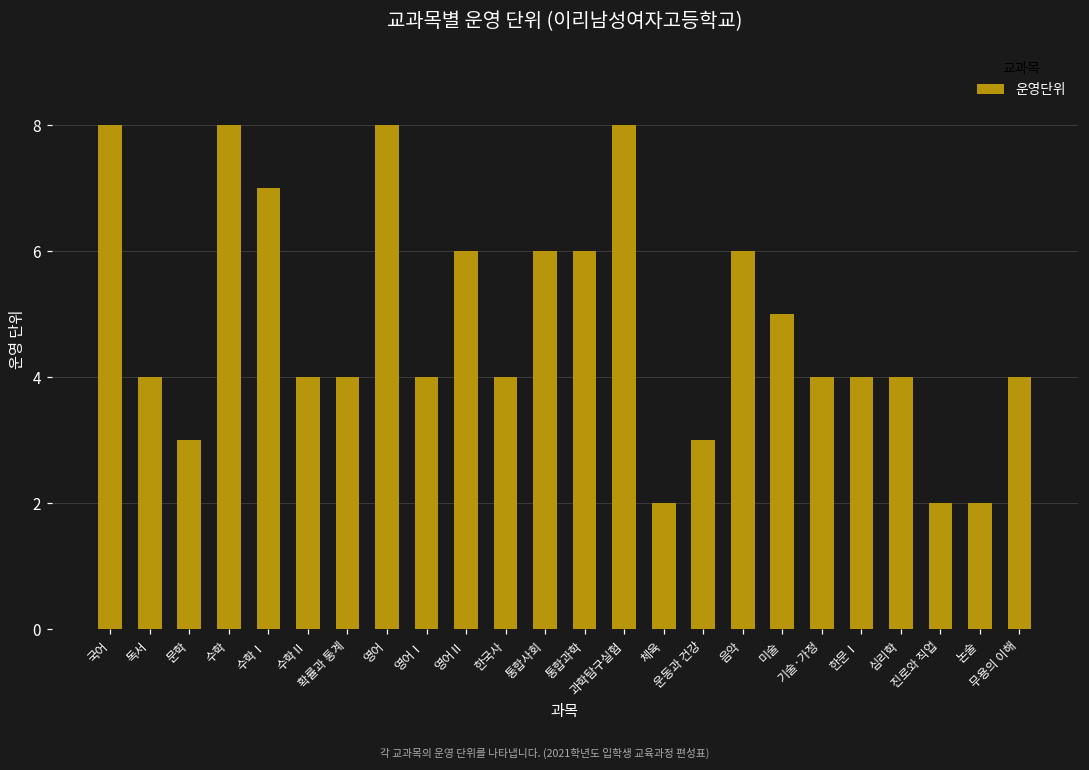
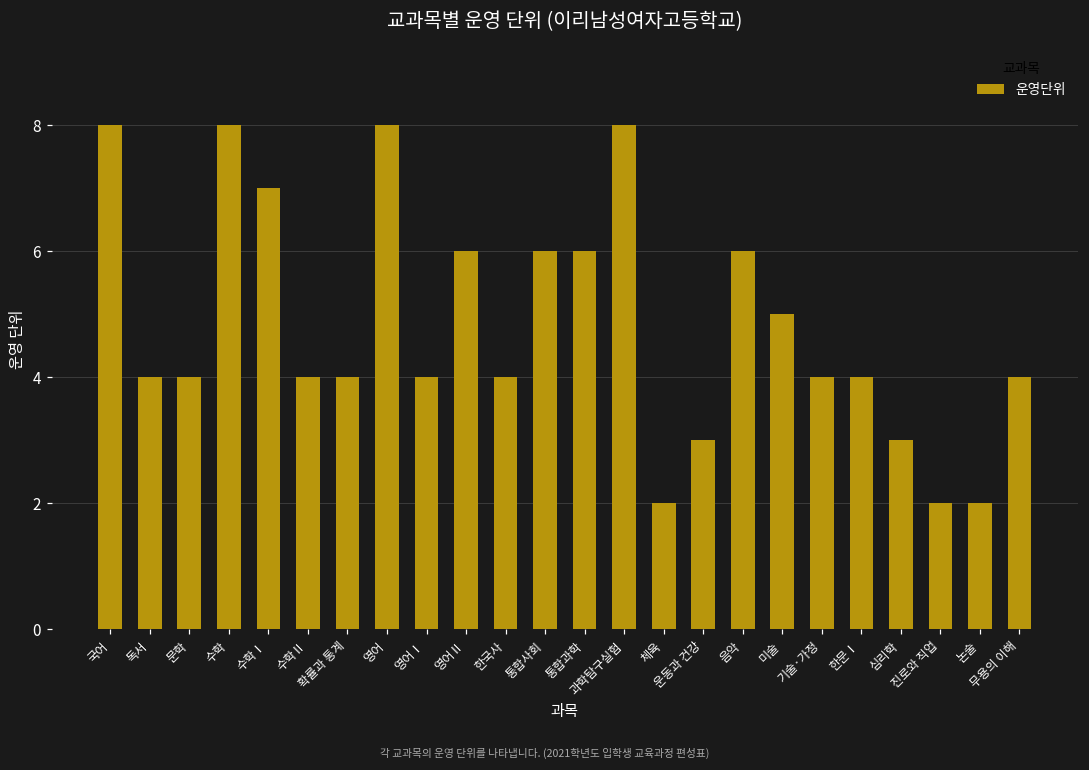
  {
    "국어": 8,
    "독서": 4,
-   "문학": 3,
+   "문학": 4,
    "수학": 8,
    "수학Ⅰ": 7,
    "수학Ⅱ": 4,
    "확률과 통계": 4,
    "영어": 8,
    "영어Ⅰ": 4,
    "영어Ⅱ": 6,
    "한국사": 4,
    "통합사회": 6,
    "통합과학": 6,
    "과학탐구실험": 8,
    "체육": 2,
    "운동과 건강": 3,
    "음악": 6,
    "미술": 5,
    "기술·가정": 4,
    "한문Ⅰ": 4,
-   "심리학": 4,
+   "심리학": 3,
    "진로와 직업": 2,
    "논술": 2,
    "무용의 이해": 4
  }
